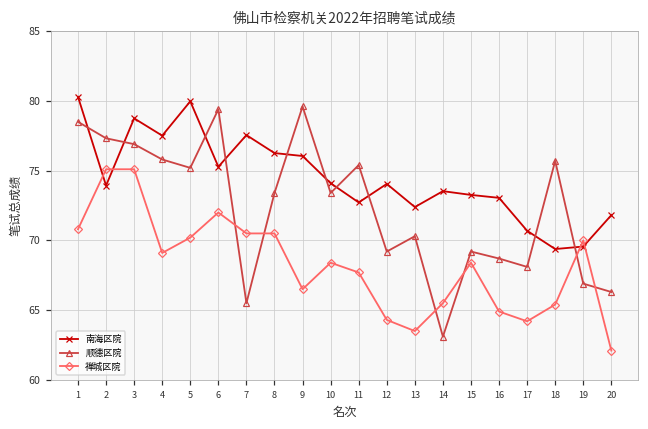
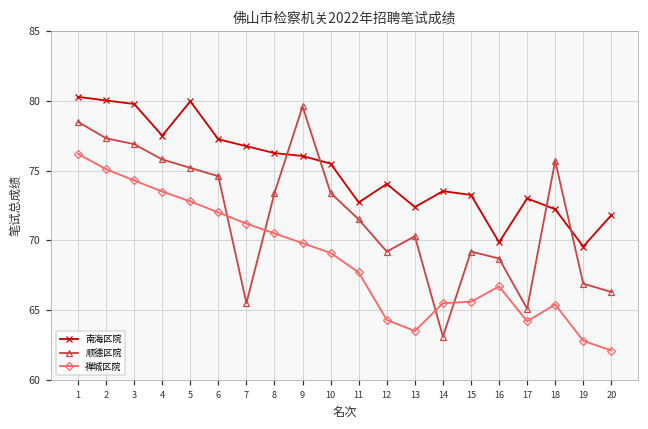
  {
    "南海区院": {
      "1": 80.3,
-     "2": 73.9,
-     "3": 78.8,
+     "2": 80.0,
+     "3": 79.8,
      "4": 77.5,
      "5": 80.0,
-     "6": 75.3,
-     "7": 77.6,
+     "6": 77.3,
+     "7": 76.8,
      "8": 76.3,
      "9": 76.1,
-     "10": 74.1,
+     "10": 75.5,
      "11": 72.7,
      "12": 74.1,
      "13": 72.4,
      "14": 73.5,
      "15": 73.3,
-     "16": 73.1,
-     "17": 70.7,
-     "18": 69.4,
+     "16": 69.9,
+     "17": 73.0,
+     "18": 72.2,
      "19": 69.6,
      "20": 71.8
    },
    "顺德区院": {
      "1": 78.5,
      "2": 77.3,
      "3": 76.9,
      "4": 75.8,
      "5": 75.2,
-     "6": 79.4,
+     "6": 74.6,
      "7": 65.5,
      "8": 73.4,
      "9": 79.6,
      "10": 73.4,
-     "11": 75.4,
+     "11": 71.5,
      "12": 69.2,
      "13": 70.3,
      "14": 63.1,
      "15": 69.2,
      "16": 68.7,
-     "17": 68.1,
+     "17": 65.1,
      "18": 75.7,
      "19": 66.9,
      "20": 66.3
    },
    "禅城区院": {
-     "1": 70.8,
+     "1": 76.2,
      "2": 75.1,
-     "3": 75.1,
-     "4": 69.1,
-     "5": 70.2,
+     "3": 74.3,
+     "4": 73.5,
+     "5": 72.8,
      "6": 72.0,
-     "7": 70.5,
+     "7": 71.2,
      "8": 70.5,
-     "9": 66.5,
-     "10": 68.4,
+     "9": 69.8,
+     "10": 69.1,
      "11": 67.7,
      "12": 64.3,
      "13": 63.5,
      "14": 65.5,
-     "15": 68.4,
-     "16": 64.9,
+     "15": 65.6,
+     "16": 66.7,
      "17": 64.2,
      "18": 65.4,
-     "19": 70.0,
+     "19": 62.8,
      "20": 62.1
    }
  }
